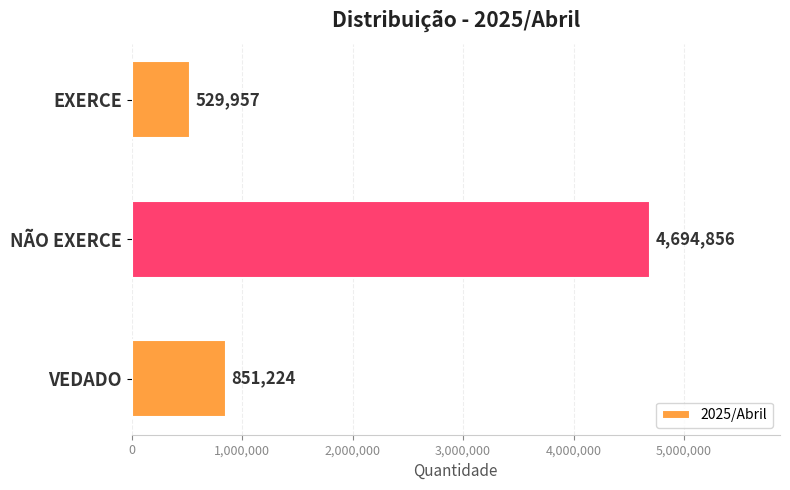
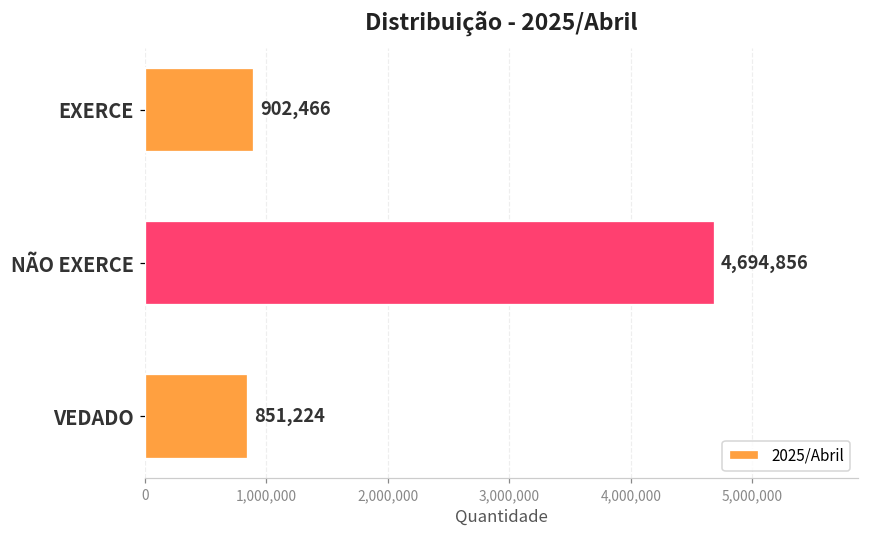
  {
-   "EXERCE": "529,957",
+   "EXERCE": "902,466",
    "NÃO EXERCE": "4,694,856",
    "VEDADO": "851,224"
  }
